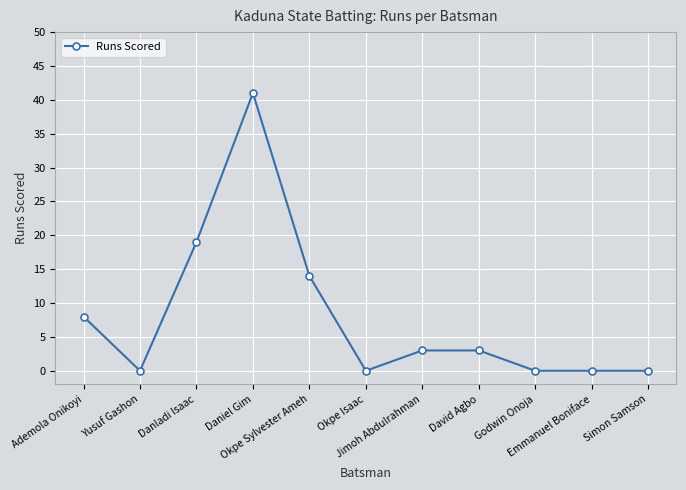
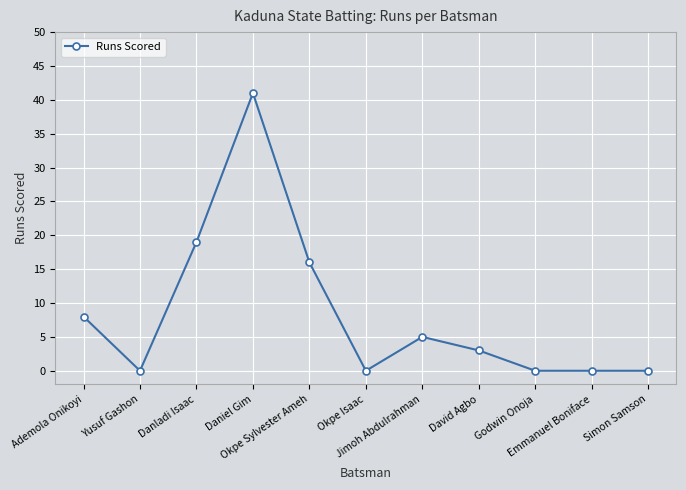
  {
    "Ademola Onikoyi": 8,
    "Yusuf Gashon": 0,
    "Danladi Isaac": 19,
    "Daniel Gim": 41,
-   "Okpe Sylvester Ameh": 14,
+   "Okpe Sylvester Ameh": 16,
    "Okpe Isaac": 0,
-   "Jimoh Abdulrahman": 3,
+   "Jimoh Abdulrahman": 5,
    "David Agbo": 3,
    "Godwin Onoja": 0,
    "Emmanuel Boniface": 0,
    "Simon Samson": 0
  }
